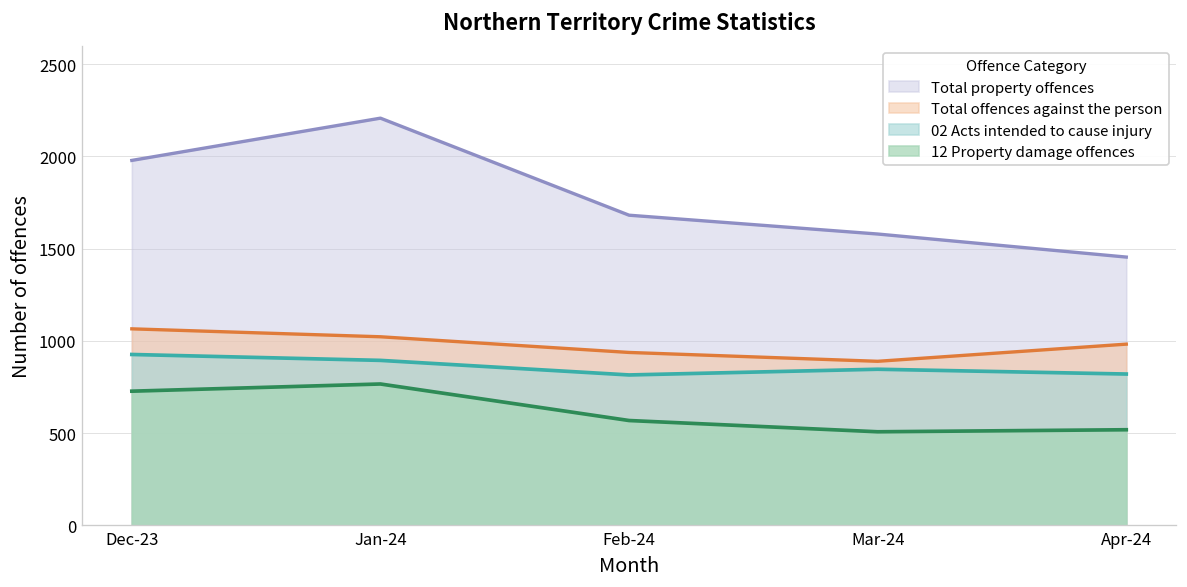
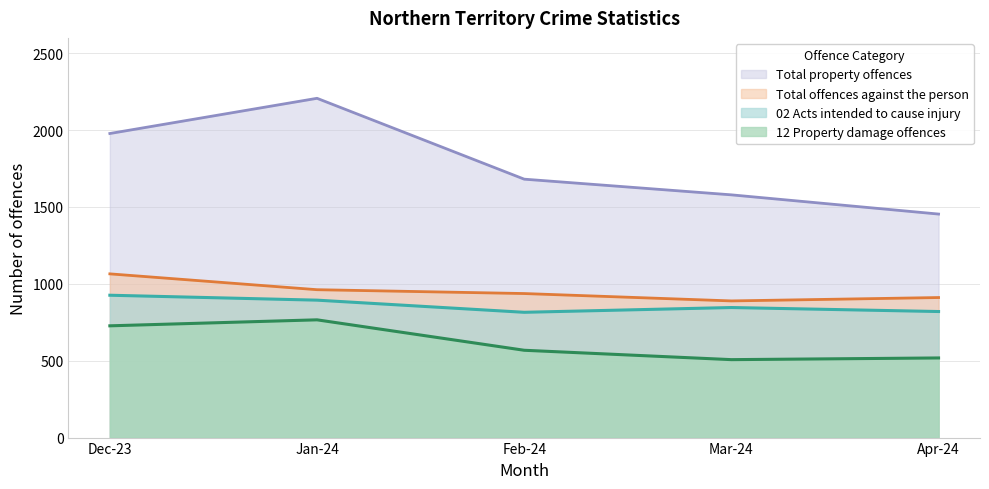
  {
    "Total offences against the person": {
      "Dec-23": 1070,
-     "Jan-24": 1020,
+     "Jan-24": 960,
      "Feb-24": 940,
      "Mar-24": 890,
-     "Apr-24": 980
+     "Apr-24": 910
    }
  }
